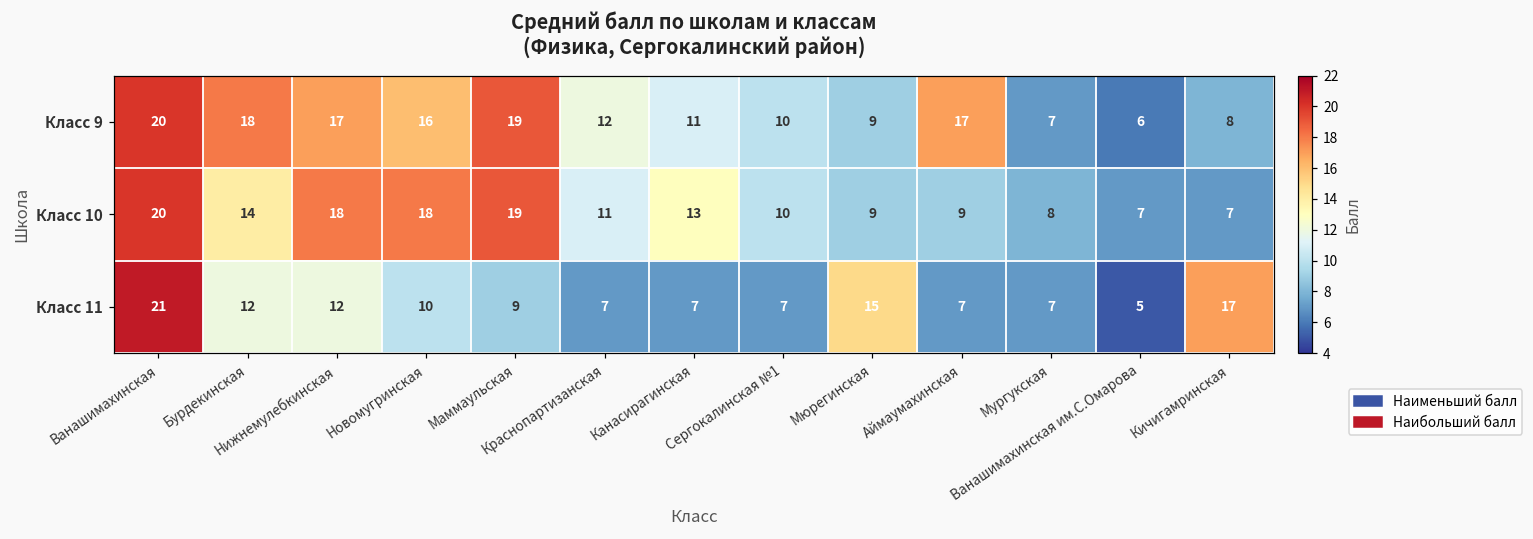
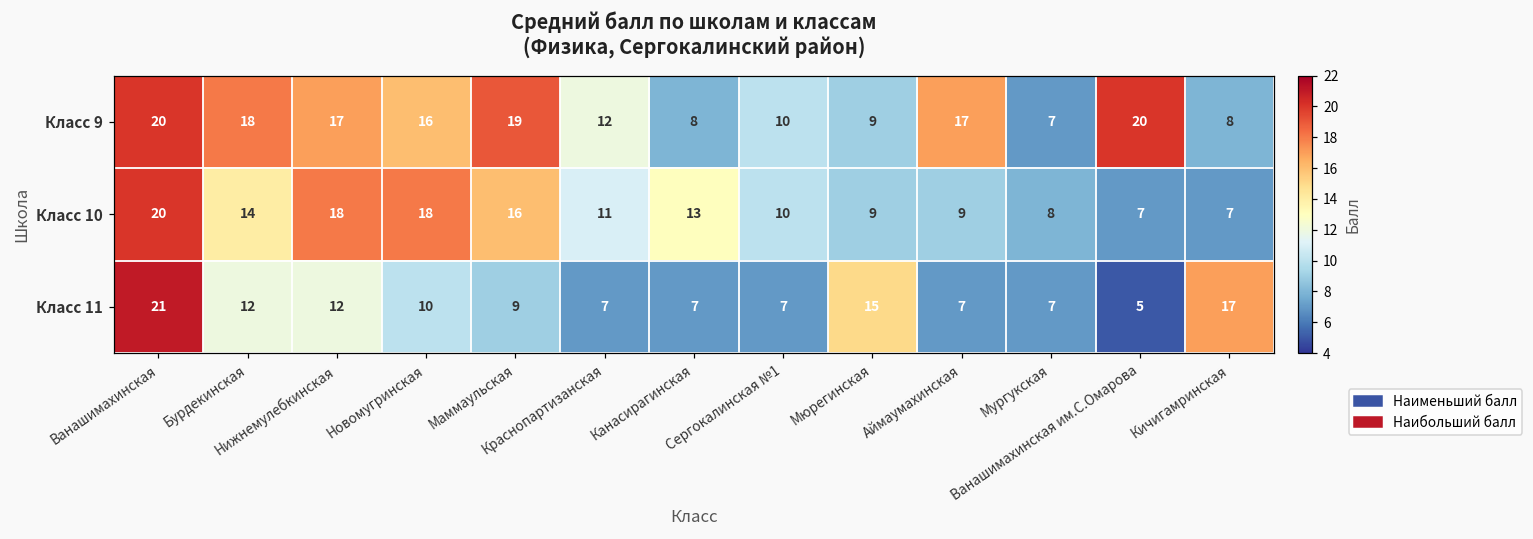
  {
    "Класс 9": {
      "Ванашимахинская": 20,
      "Бурдекинская": 18,
      "Нижнемулебкинская": 17,
      "Новомугринская": 16,
      "Маммаульская": 19,
      "Краснопартизанская": 12,
-     "Канасирагинская": 11,
+     "Канасирагинская": 8,
      "Сергокалинская №1": 10,
      "Мюрегинская": 9,
      "Аймаумахинская": 17,
      "Мургукская": 7,
-     "Ванашимахинская им.С.Омарова": 6,
+     "Ванашимахинская им.С.Омарова": 20,
      "Кичигамринская": 8
    },
    "Класс 10": {
      "Ванашимахинская": 20,
      "Бурдекинская": 14,
      "Нижнемулебкинская": 18,
      "Новомугринская": 18,
-     "Маммаульская": 19,
+     "Маммаульская": 16,
      "Краснопартизанская": 11,
      "Канасирагинская": 13,
      "Сергокалинская №1": 10,
      "Мюрегинская": 9,
      "Аймаумахинская": 9,
      "Мургукская": 8,
      "Ванашимахинская им.С.Омарова": 7,
      "Кичигамринская": 7
    },
    "Класс 11": {
      "Ванашимахинская": 21,
      "Бурдекинская": 12,
      "Нижнемулебкинская": 12,
      "Новомугринская": 10,
      "Маммаульская": 9,
      "Краснопартизанская": 7,
      "Канасирагинская": 7,
      "Сергокалинская №1": 7,
      "Мюрегинская": 15,
      "Аймаумахинская": 7,
      "Мургукская": 7,
      "Ванашимахинская им.С.Омарова": 5,
      "Кичигамринская": 17
    }
  }
